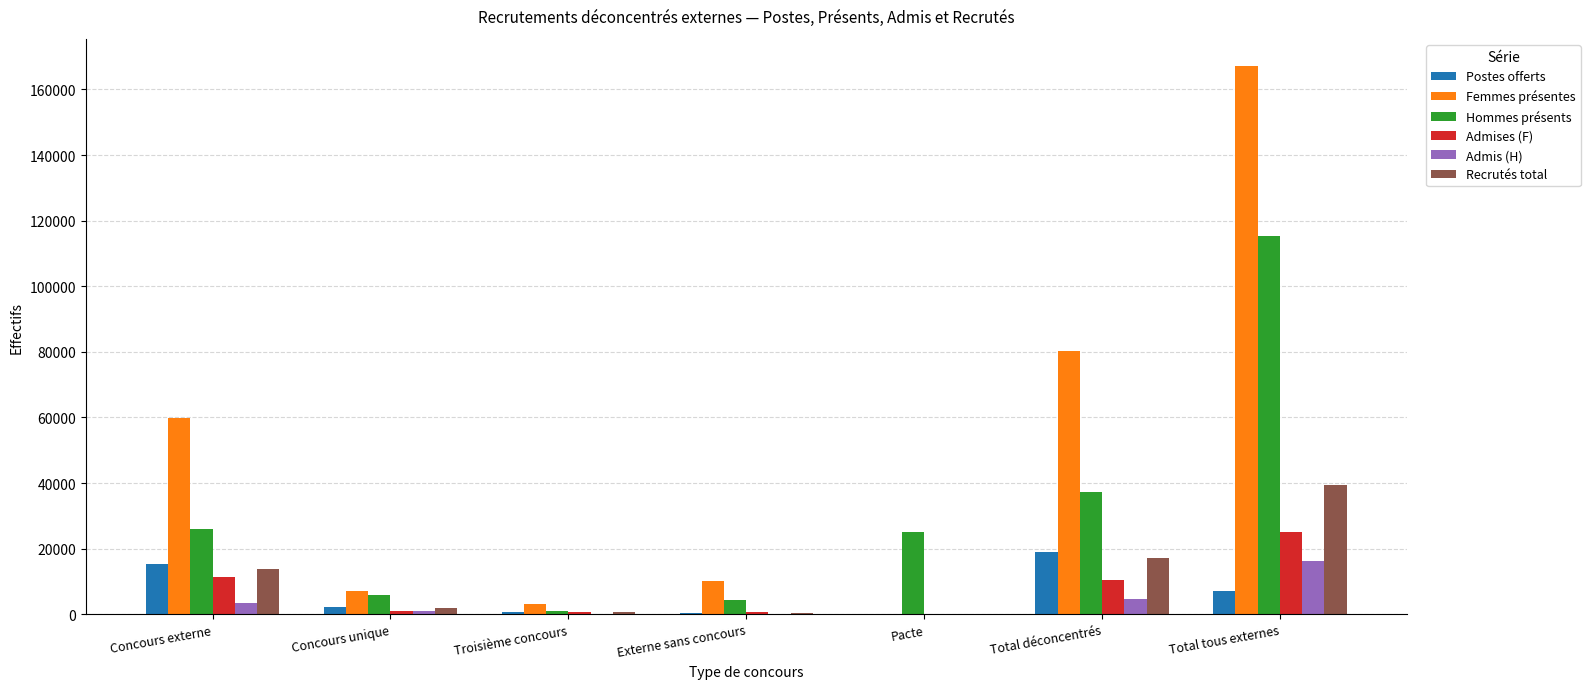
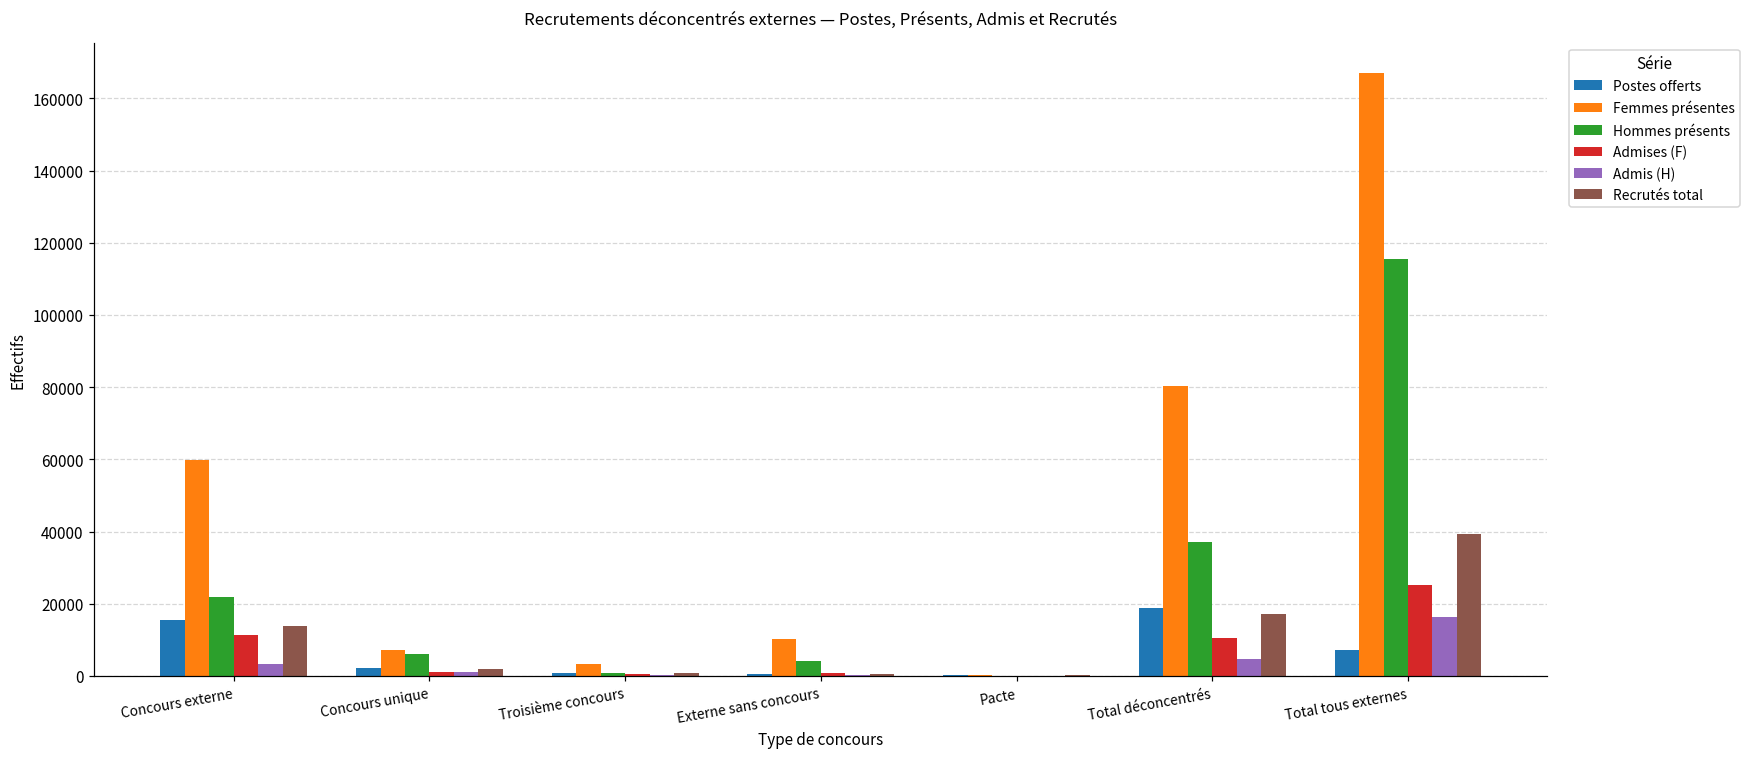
  {
    "Postes offerts": {
      "Concours externe": 15000,
      "Concours unique": 2000,
      "Troisième concours": 1000,
      "Total déconcentrés": 19000,
      "Total tous externes": 7000
    },
    "Femmes présentes": {
      "Concours externe": 60000,
      "Concours unique": 7000,
      "Troisième concours": 3000,
      "Externe sans concours": 10000,
      "Total déconcentrés": 80000,
      "Total tous externes": 167000
    },
    "Hommes présents": {
-     "Concours externe": 26000,
+     "Concours externe": 22000,
      "Concours unique": 6000,
      "Troisième concours": 1000,
      "Externe sans concours": 4000,
-     "Pacte": 25000,
+     "Pacte": 0,
      "Total déconcentrés": 37000,
      "Total tous externes": 115000
    },
    "Admises (F)": {
      "Concours externe": 11000,
      "Concours unique": 1000,
      "Total déconcentrés": 11000,
      "Total tous externes": 25000
    },
    "Admis (H)": {
      "Concours externe": 3000,
      "Concours unique": 1000,
      "Total déconcentrés": 5000,
      "Total tous externes": 16000
    },
    "Recrutés total": {
      "Concours externe": 14000,
      "Concours unique": 2000,
      "Total déconcentrés": 17000,
      "Total tous externes": 39000
    }
  }
